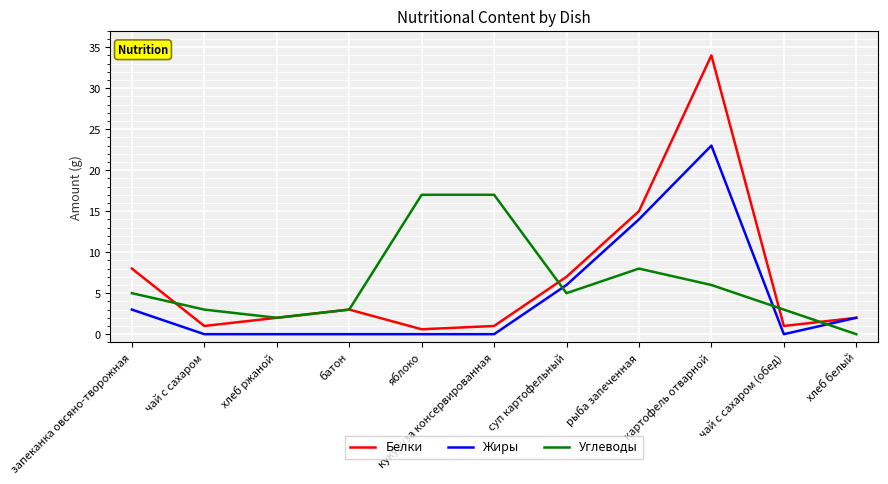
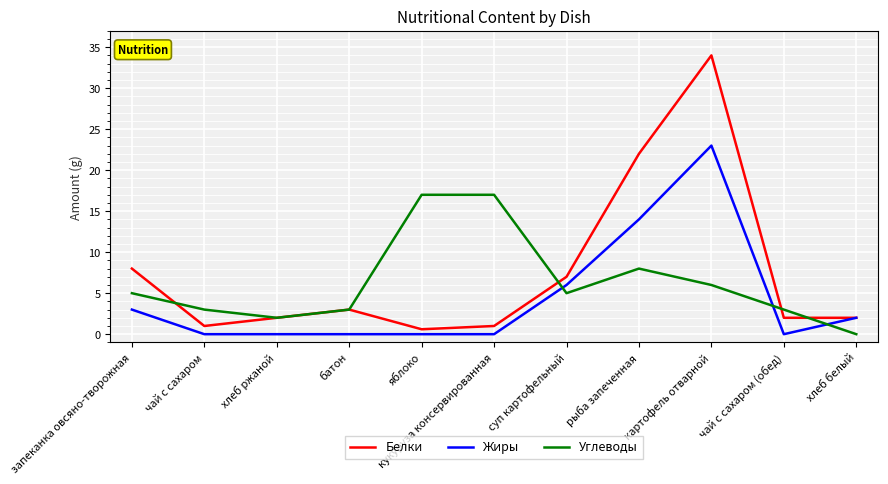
  {
    "Белки": {
      "запеканка овсяно-творожная": 8,
      "чай с сахаром": 1,
      "яблоко": 1,
      "кукуруза консервированная": 1,
      "суп картофельный": 7,
-     "рыба запеченная": 15,
+     "рыба запеченная": 22,
      "картофель отварной": 34,
-     "чай с сахаром (обед)": 1
+     "чай с сахаром (обед)": 2
    },
    "Жиры": {
      "запеканка овсяно-творожная": 3,
      "чай с сахаром": 0,
      "хлеб ржаной": 0,
      "батон": 0,
      "яблоко": 0,
      "кукуруза консервированная": 0,
      "суп картофельный": 6,
      "рыба запеченная": 14,
      "картофель отварной": 23,
      "чай с сахаром (обед)": 0
    },
    "Углеводы": {
      "запеканка овсяно-творожная": 5,
      "чай с сахаром": 3,
      "яблоко": 17,
      "кукуруза консервированная": 17,
      "суп картофельный": 5,
      "рыба запеченная": 8,
      "картофель отварной": 6,
      "чай с сахаром (обед)": 3,
      "хлеб белый": 0
    }
  }
